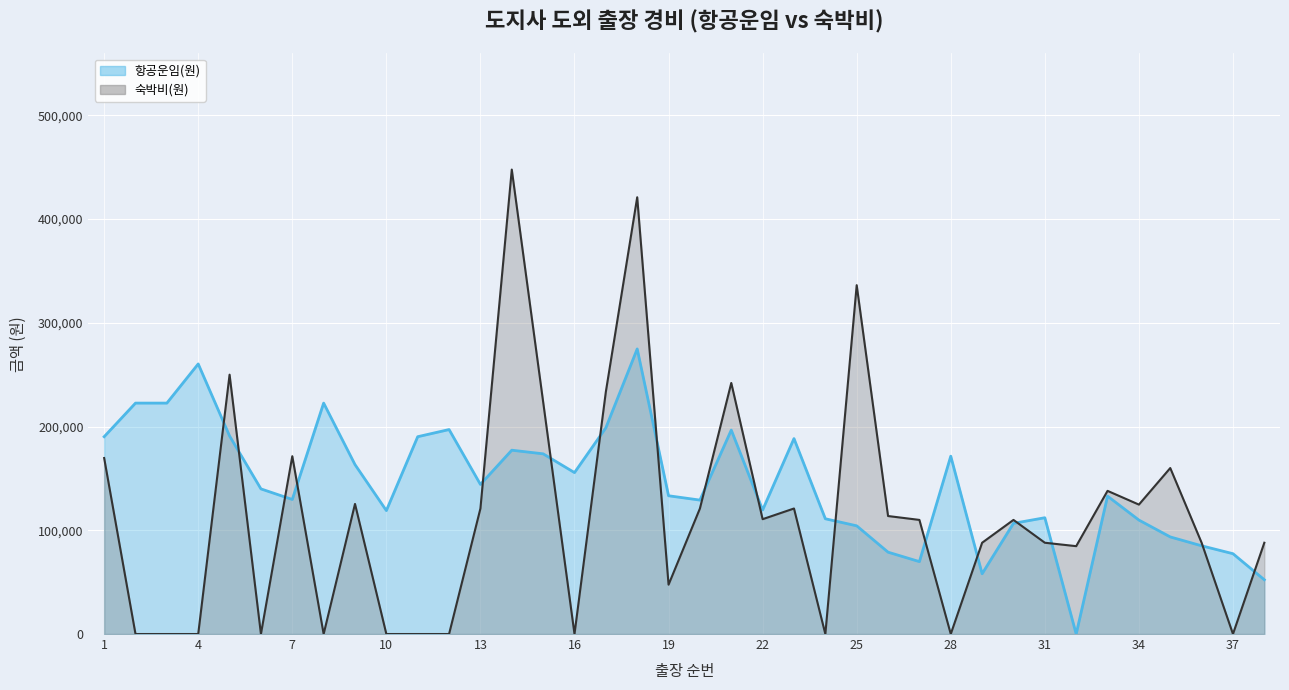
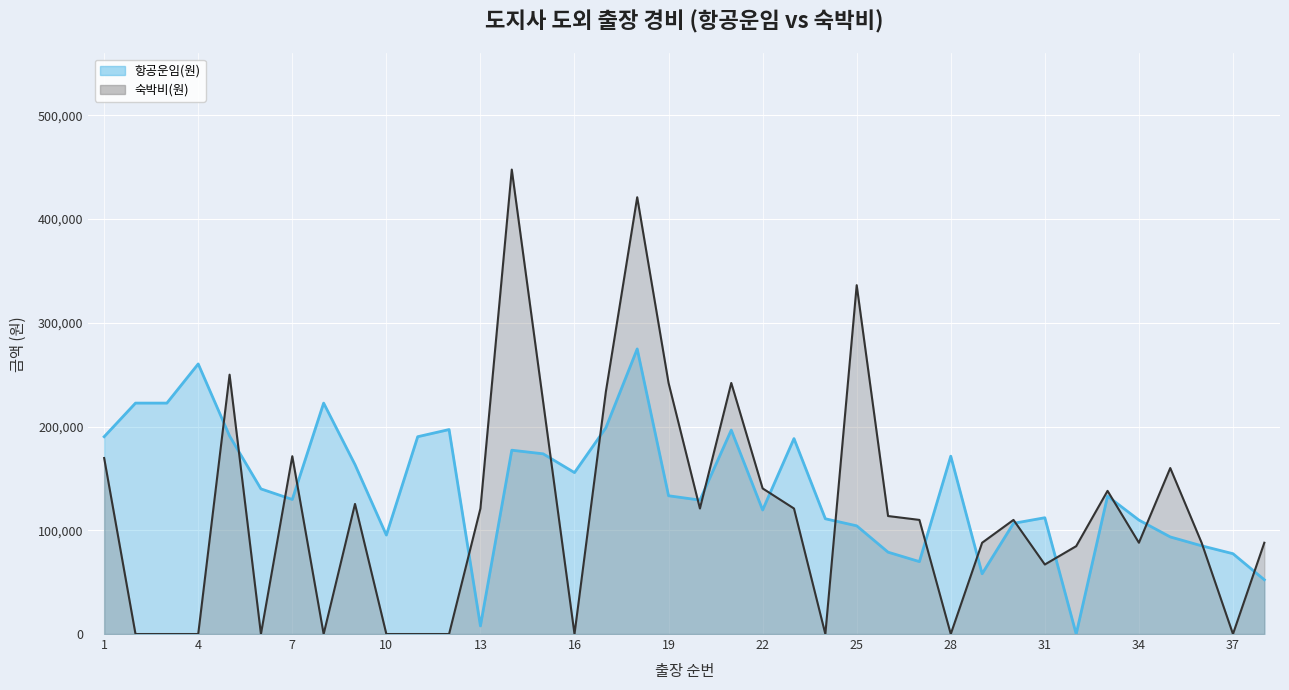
  {
    "항공운임(원)": {
      "1": "190,000",
      "4": "260,000",
      "7": "130,000",
-     "10": "119,000",
-     "13": "144,000",
+     "10": "95,000",
+     "13": "8,000",
      "16": "156,000",
      "19": "133,000",
      "22": "120,000",
      "25": "104,000",
      "28": "171,000",
      "31": "112,000",
      "34": "110,000",
      "37": "77,000"
    },
    "숙박비(원)": {
      "1": "170,000",
      "4": "0",
      "7": "171,000",
      "10": "0",
      "13": "121,000",
      "16": "0",
-     "19": "48,000",
-     "22": "111,000",
+     "19": "242,000",
+     "22": "140,000",
      "25": "336,000",
      "28": "0",
-     "31": "88,000",
-     "34": "125,000",
+     "31": "67,000",
+     "34": "88,000",
      "37": "0"
    }
  }
